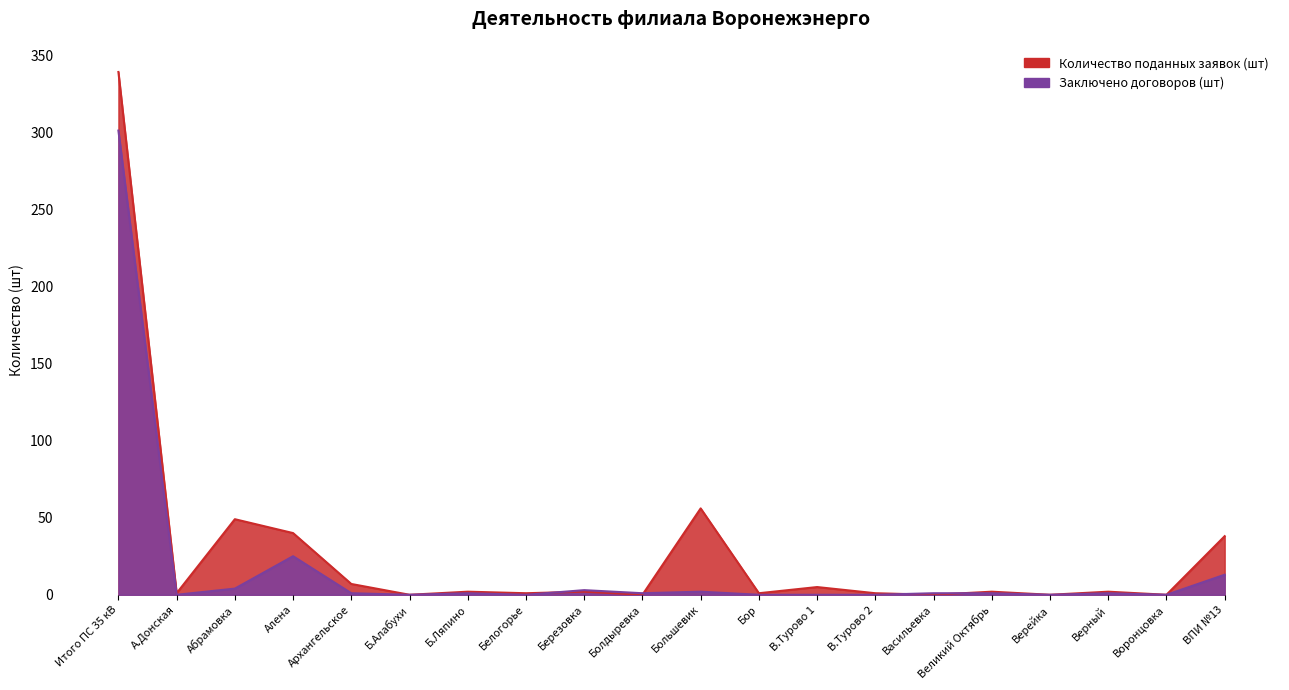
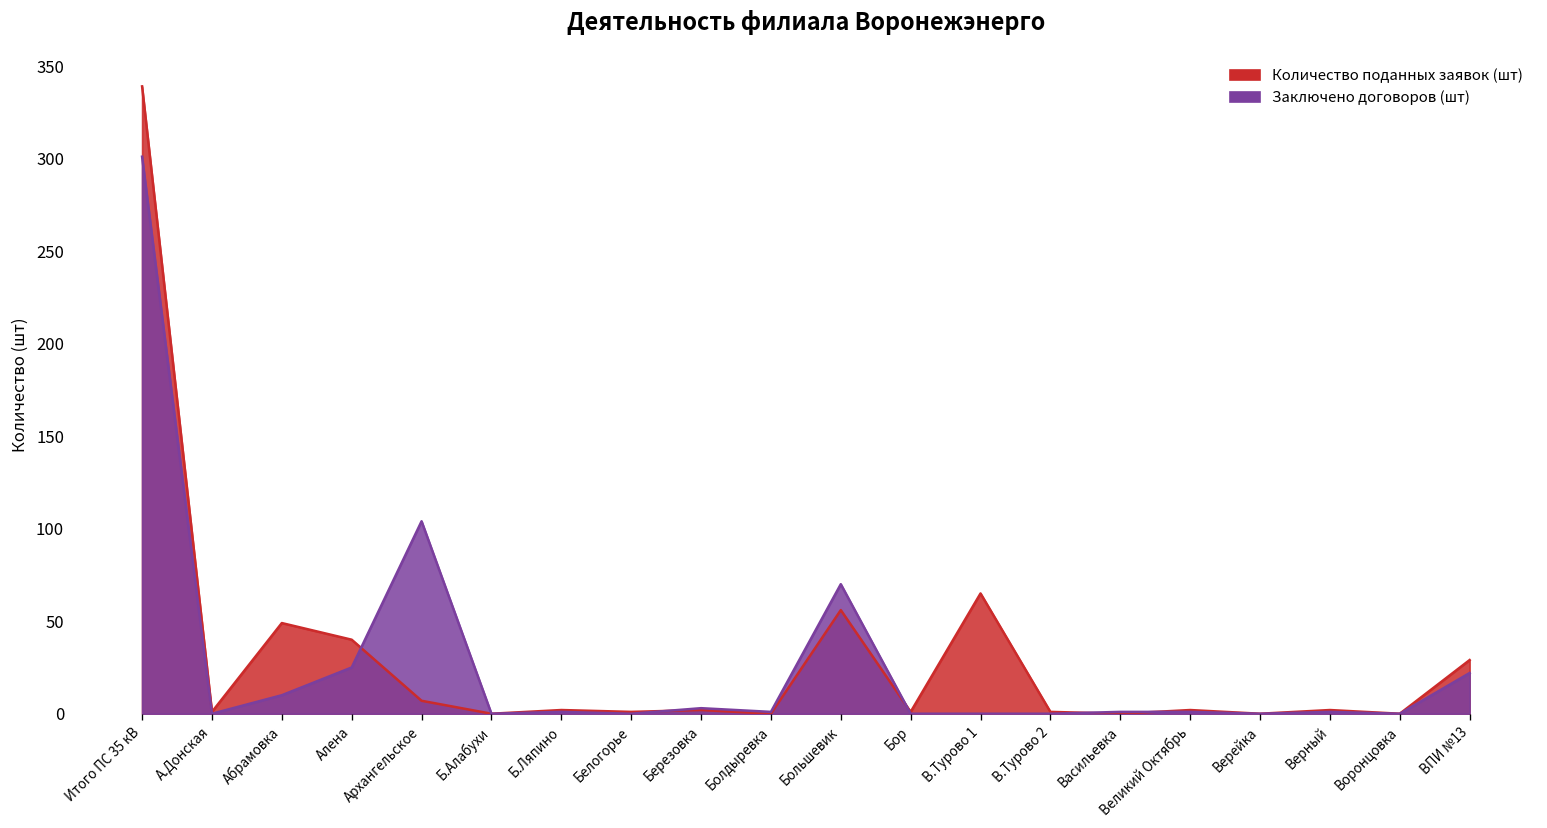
  {
    "Количество поданных заявок (шт)": {
      "Итого ПС 35 кВ": 339,
      "Абрамовка": 49,
      "Алена": 40,
      "Архангельское": 7,
      "Большевик": 56,
-     "В.Турово 1": 5,
-     "ВПИ №13": 38
+     "В.Турово 1": 65,
+     "ВПИ №13": 29
    },
    "Заключено договоров (шт)": {
      "Итого ПС 35 кВ": 301,
-     "Абрамовка": 4,
+     "Абрамовка": 10,
      "Алена": 25,
-     "Архангельское": 1,
-     "Большевик": 2,
+     "Архангельское": 104,
+     "Большевик": 70,
      "В.Турово 1": 0,
-     "ВПИ №13": 13
+     "ВПИ №13": 22
    }
  }
